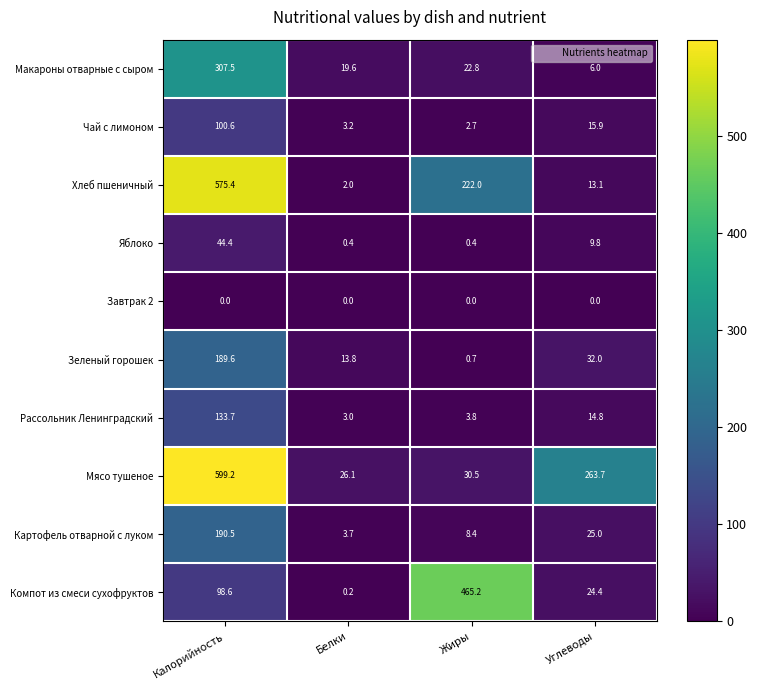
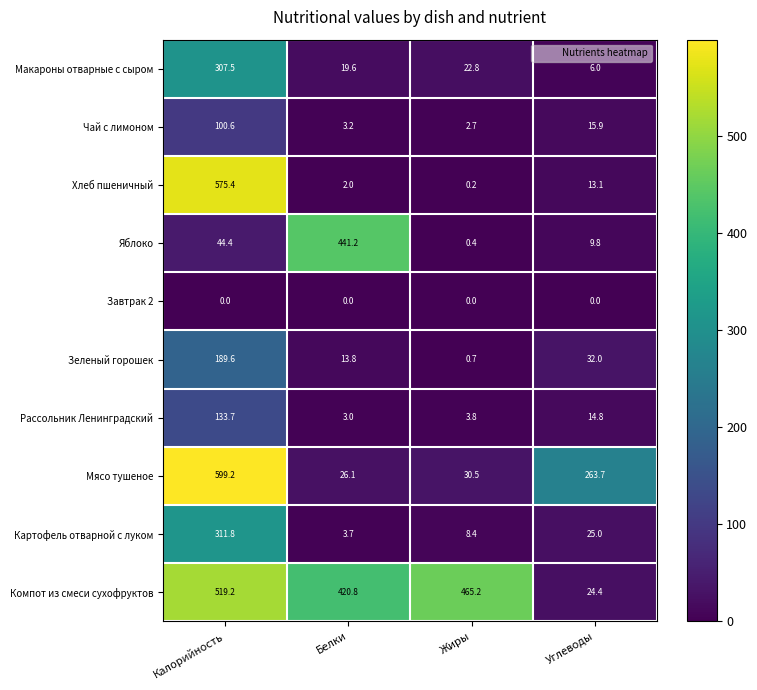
  {
    "Макароны отварные с сыром": {
      "Калорийность": 307.5,
      "Белки": 19.6,
      "Жиры": 22.8,
      "Углеводы": 6.0
    },
    "Чай с лимоном": {
      "Калорийность": 100.6,
      "Белки": 3.2,
      "Жиры": 2.7,
      "Углеводы": 15.9
    },
    "Хлеб пшеничный": {
      "Калорийность": 575.4,
      "Белки": 2.0,
-     "Жиры": 222.0,
+     "Жиры": 0.2,
      "Углеводы": 13.1
    },
    "Яблоко": {
      "Калорийность": 44.4,
-     "Белки": 0.4,
+     "Белки": 441.2,
      "Жиры": 0.4,
      "Углеводы": 9.8
    },
    "Завтрак 2": {
      "Калорийность": 0.0,
      "Белки": 0.0,
      "Жиры": 0.0,
      "Углеводы": 0.0
    },
    "Зеленый горошек": {
      "Калорийность": 189.6,
      "Белки": 13.8,
      "Жиры": 0.7,
      "Углеводы": 32.0
    },
    "Рассольник Ленинградский": {
      "Калорийность": 133.7,
      "Белки": 3.0,
      "Жиры": 3.8,
      "Углеводы": 14.8
    },
    "Мясо тушеное": {
      "Калорийность": 599.2,
      "Белки": 26.1,
      "Жиры": 30.5,
      "Углеводы": 263.7
    },
    "Картофель отварной с луком": {
-     "Калорийность": 190.5,
+     "Калорийность": 311.8,
      "Белки": 3.7,
      "Жиры": 8.4,
      "Углеводы": 25.0
    },
    "Компот из смеси сухофруктов": {
-     "Калорийность": 98.6,
-     "Белки": 0.2,
+     "Калорийность": 519.2,
+     "Белки": 420.8,
      "Жиры": 465.2,
      "Углеводы": 24.4
    }
  }
